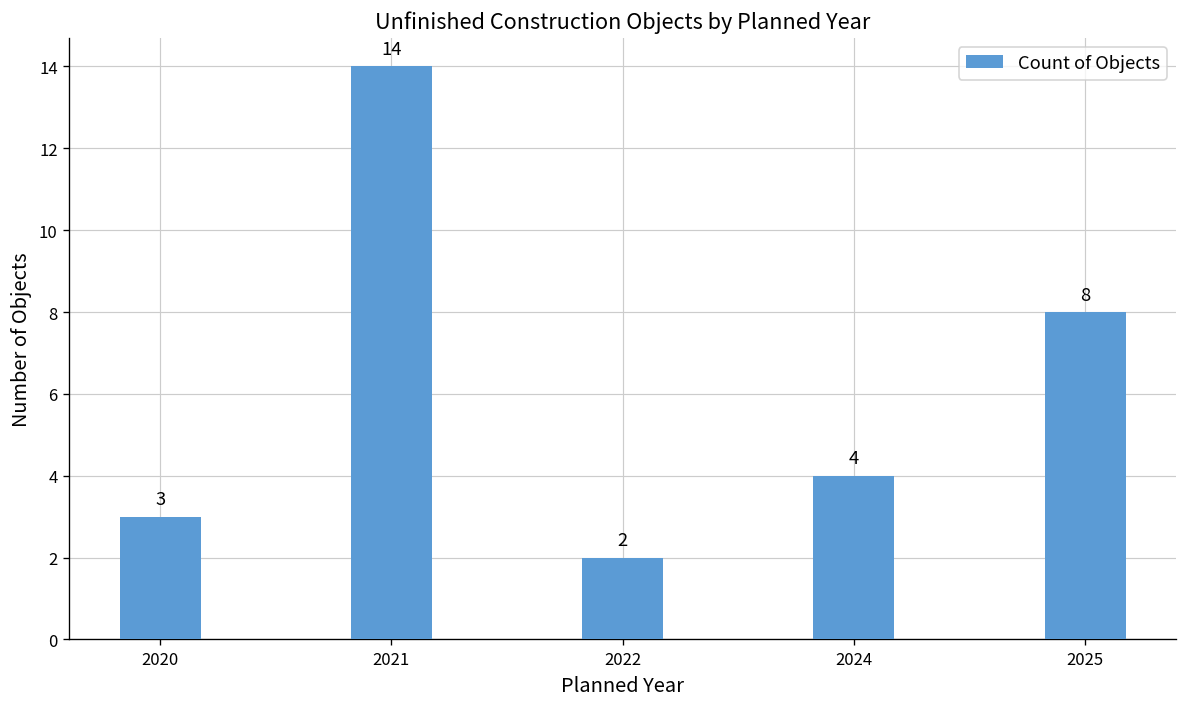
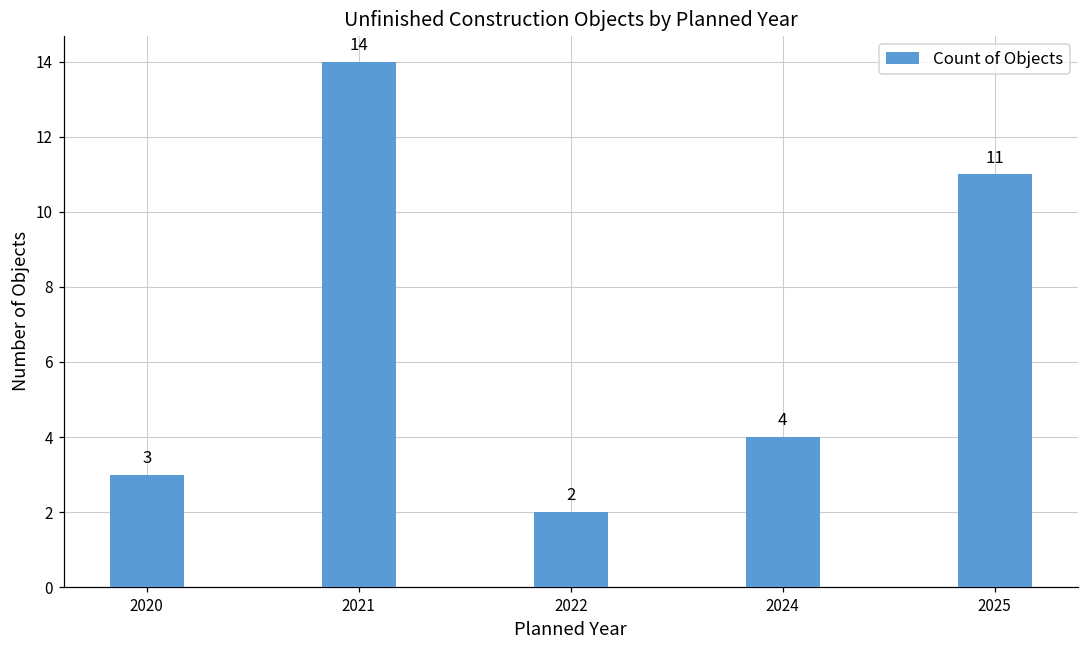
  {
    "2020": 3,
    "2021": 14,
    "2022": 2,
    "2024": 4,
-   "2025": 8
+   "2025": 11
  }
